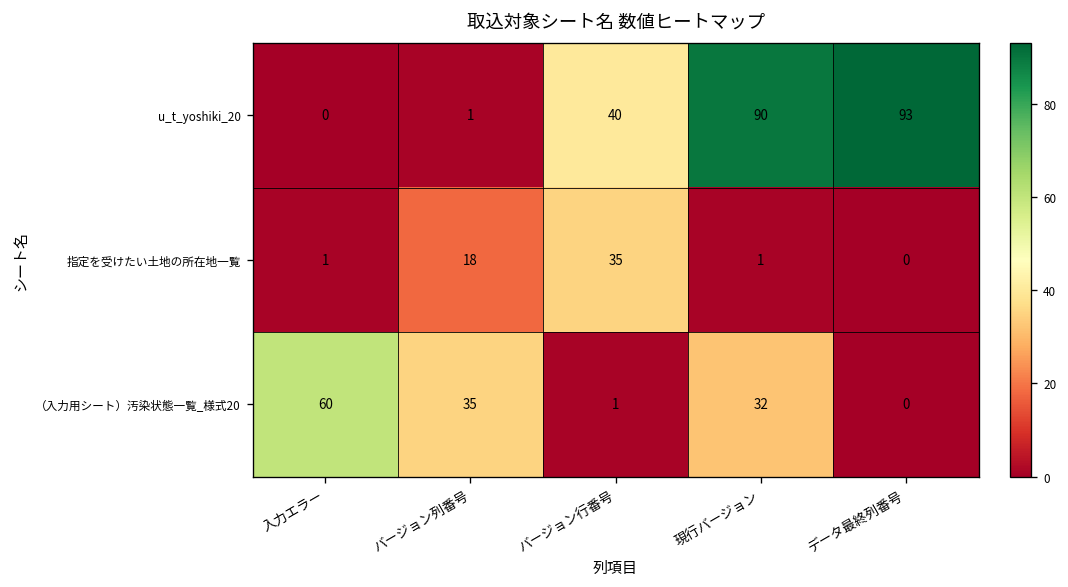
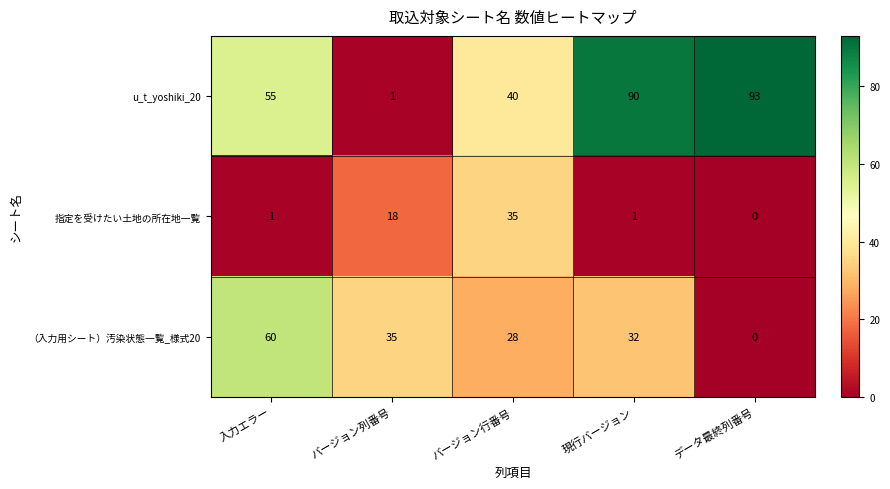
  {
    "u_t_yoshiki_20": {
-     "入力エラー": 0,
+     "入力エラー": 55,
      "バージョン列番号": 1,
      "バージョン行番号": 40,
      "現行バージョン": 90,
      "データ最終列番号": 93
    },
    "指定を受けたい土地の所在地一覧": {
      "入力エラー": 1,
      "バージョン列番号": 18,
      "バージョン行番号": 35,
      "現行バージョン": 1,
      "データ最終列番号": 0
    },
    "（入力用シート）汚染状態一覧_様式20": {
      "入力エラー": 60,
      "バージョン列番号": 35,
-     "バージョン行番号": 1,
+     "バージョン行番号": 28,
      "現行バージョン": 32,
      "データ最終列番号": 0
    }
  }
